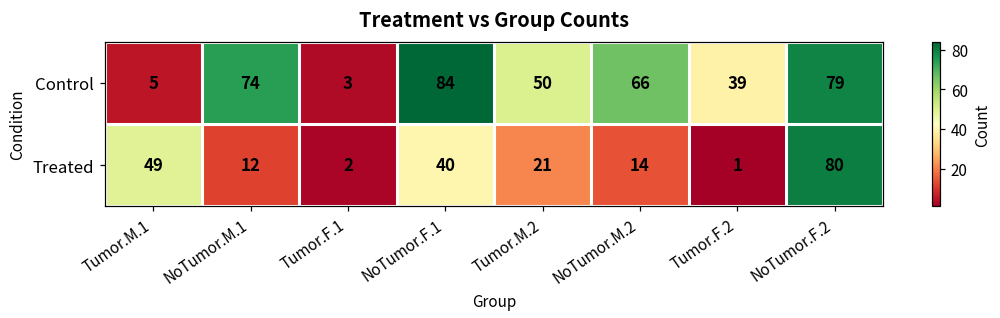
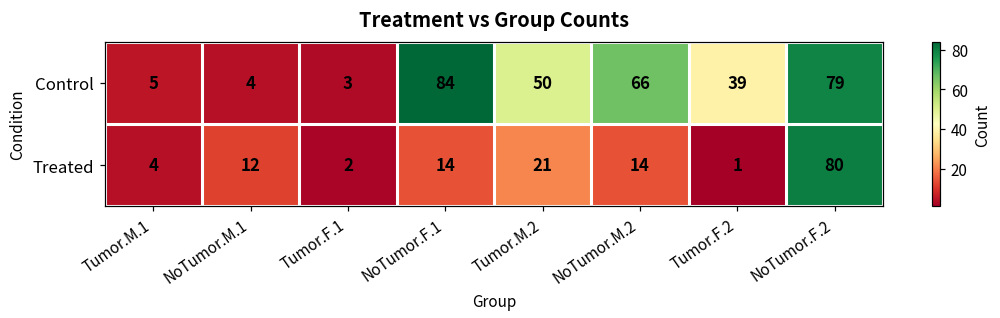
  {
    "Control": {
      "Tumor.M.1": 5,
-     "NoTumor.M.1": 74,
+     "NoTumor.M.1": 4,
      "Tumor.F.1": 3,
      "NoTumor.F.1": 84,
      "Tumor.M.2": 50,
      "NoTumor.M.2": 66,
      "Tumor.F.2": 39,
      "NoTumor.F.2": 79
    },
    "Treated": {
-     "Tumor.M.1": 49,
+     "Tumor.M.1": 4,
      "NoTumor.M.1": 12,
      "Tumor.F.1": 2,
-     "NoTumor.F.1": 40,
+     "NoTumor.F.1": 14,
      "Tumor.M.2": 21,
      "NoTumor.M.2": 14,
      "Tumor.F.2": 1,
      "NoTumor.F.2": 80
    }
  }
